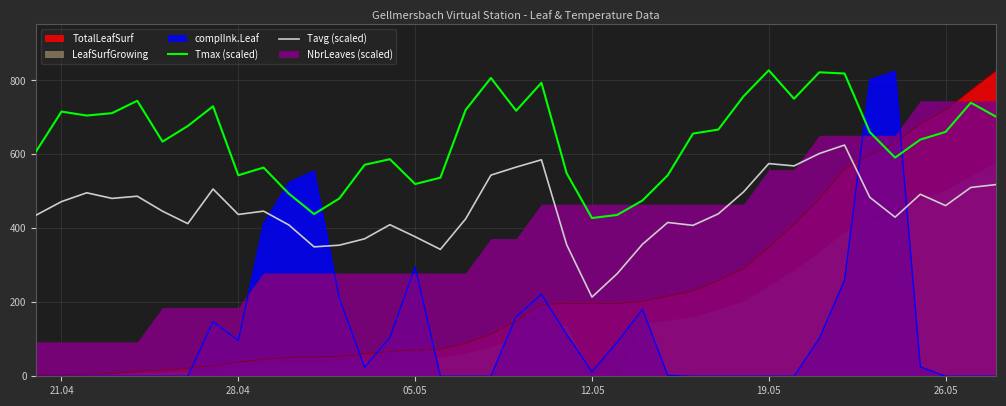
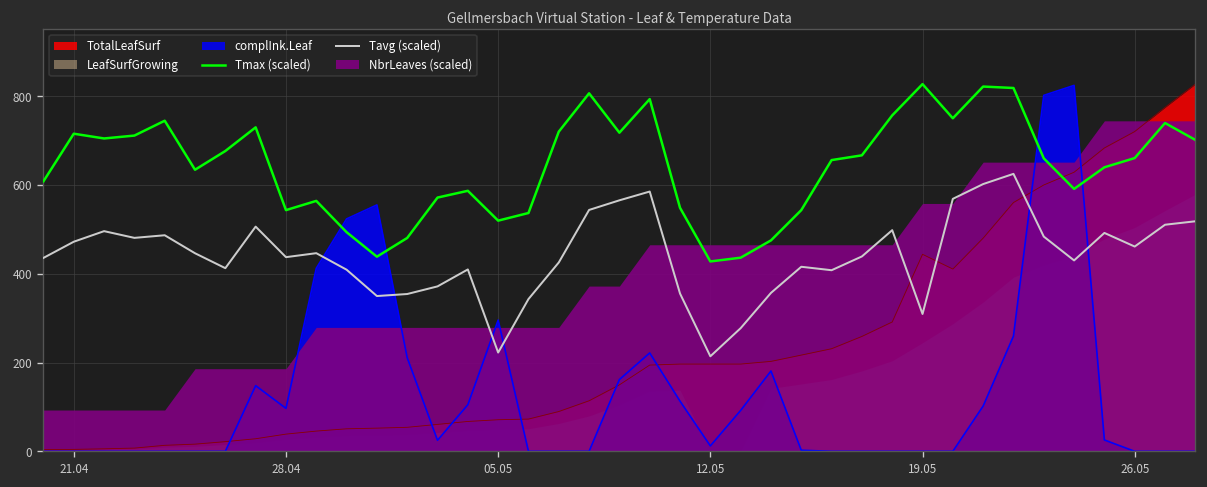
  {
    "TotalLeafSurf": {
      "28.04": 40,
      "05.05": 70,
      "12.05": 200,
-     "19.05": 350,
+     "19.05": 440,
      "26.05": 720
    },
    "complInk.Leaf": {
      "28.04": 100,
      "05.05": 300,
      "12.05": 10,
      "19.05": 0,
      "26.05": 0
    },
    "LeafSurfGrowing": {
      "28.04": 30,
      "05.05": 50,
      "12.05": 0,
      "19.05": 240,
      "26.05": 500
    },
    "Tmax (scaled)": {
      "21.04": 720,
      "28.04": 540,
      "05.05": 520,
      "12.05": 430,
      "19.05": 830,
      "26.05": 660
    },
    "Tavg (scaled)": {
      "21.04": 470,
      "28.04": 440,
-     "05.05": 380,
+     "05.05": 220,
      "12.05": 210,
-     "19.05": 580,
+     "19.05": 310,
      "26.05": 460
    },
    "NbrLeaves (scaled)": {
      "21.04": 90,
      "28.04": 190,
      "05.05": 280,
      "12.05": 470,
      "19.05": 560,
      "26.05": 740
    }
  }
